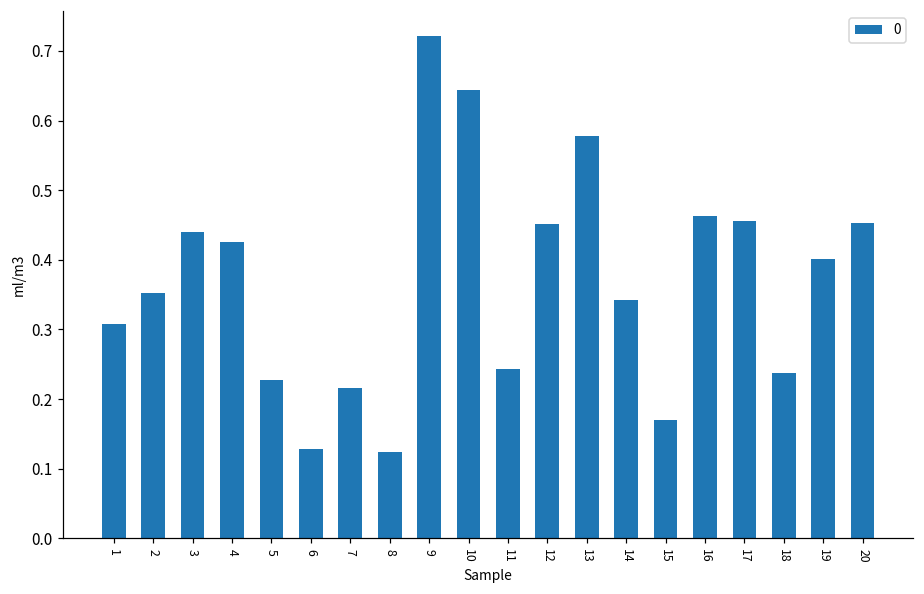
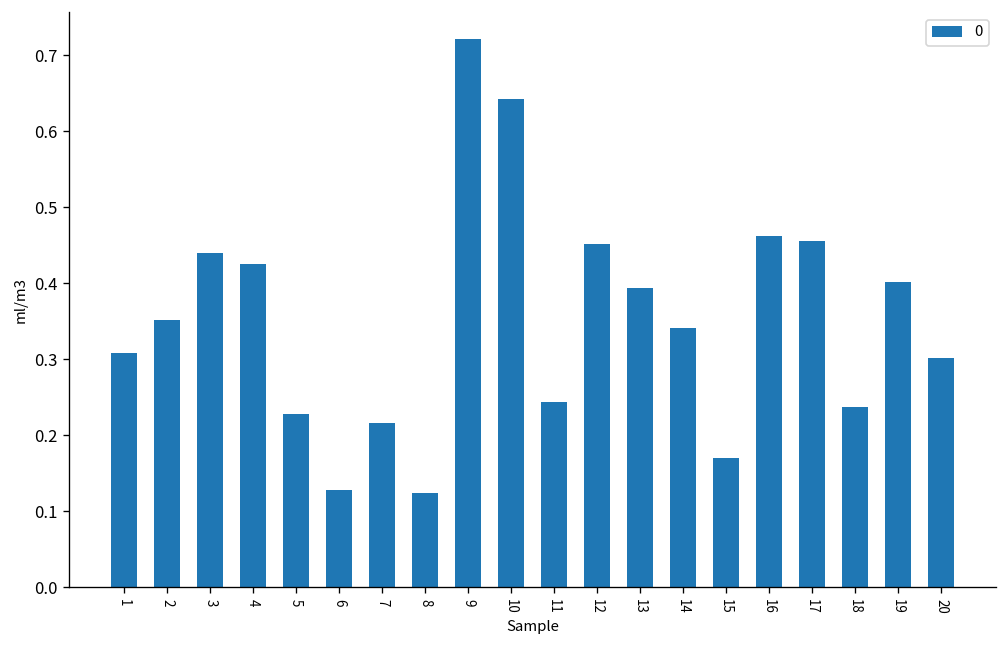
  {
    "1": 0.31,
    "2": 0.35,
    "3": 0.44,
    "4": 0.43,
    "5": 0.23,
    "6": 0.13,
    "7": 0.22,
    "8": 0.12,
    "9": 0.72,
    "10": 0.64,
    "11": 0.24,
    "12": 0.45,
-   "13": 0.58,
+   "13": 0.39,
    "14": 0.34,
    "15": 0.17,
    "16": 0.46,
    "17": 0.46,
    "18": 0.24,
    "19": 0.40,
-   "20": 0.45
+   "20": 0.30
  }
